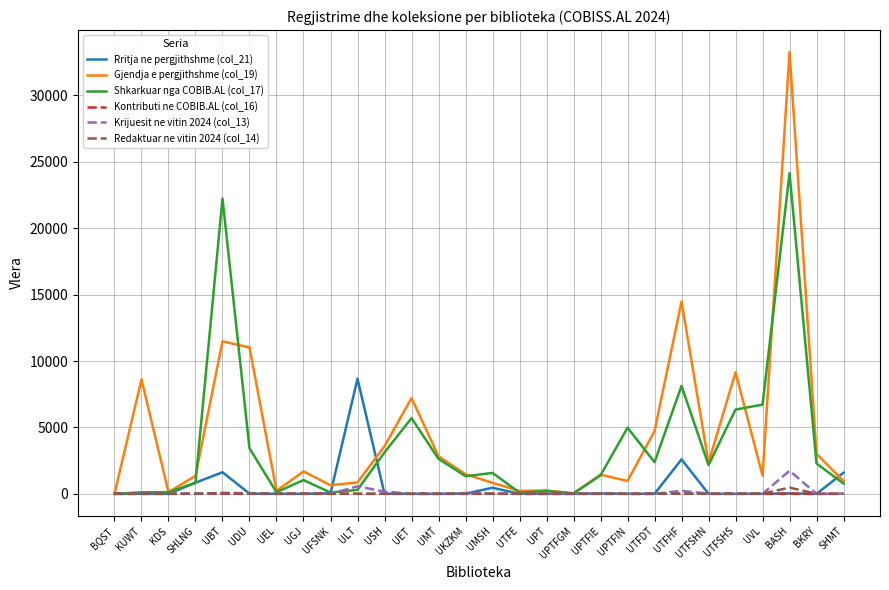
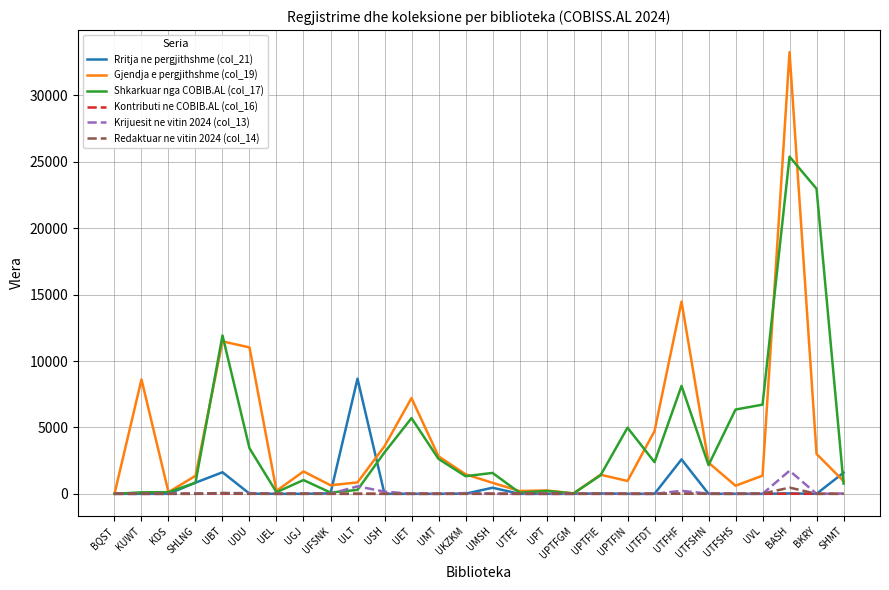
  {
    "Rritja ne pergjithshme (col_21)": {
      "UBT": 1600,
      "ULT": 8700,
      "UMSH": 500,
      "UTFHF": 2600,
      "SHMT": 1600
    },
    "Gjendja e pergjithshme (col_19)": {
      "KUWT": 8600,
      "SHLNG": 1400,
      "UBT": 11500,
      "UDU": 11000,
      "UGJ": 1700,
      "UFSNK": 600,
      "ULT": 900,
      "USH": 3600,
      "UET": 7200,
      "UMT": 2800,
      "UMSH": 800,
      "UPTFIN": 1000,
      "UTFDT": 4700,
      "UTFHF": 14500,
-     "UTFSHS": 9200,
+     "UTFSHS": 600,
      "UVL": 1400,
      "BASH": 33300,
      "BKRY": 3000
    },
    "Shkarkuar nga COBIB.AL (col_17)": {
-     "UBT": 22200,
+     "UBT": 11900,
      "UDU": 3400,
      "UGJ": 1000,
      "ULT": 300,
      "USH": 3100,
      "UET": 5700,
      "UMT": 2600,
      "UMSH": 1600,
      "UPTFIN": 5000,
      "UTFDT": 2400,
      "UTFHF": 8100,
      "UTFSHS": 6300,
      "UVL": 6700,
-     "BASH": 24200,
-     "BKRY": 2300
+     "BASH": 25400,
+     "BKRY": 23000
    },
    "Krijuesit ne vitin 2024 (col_13)": {
      "ULT": 600,
      "UTFHF": 200,
      "BASH": 1700
    },
    "Redaktuar ne vitin 2024 (col_14)": {
      "BASH": 500
    }
  }
